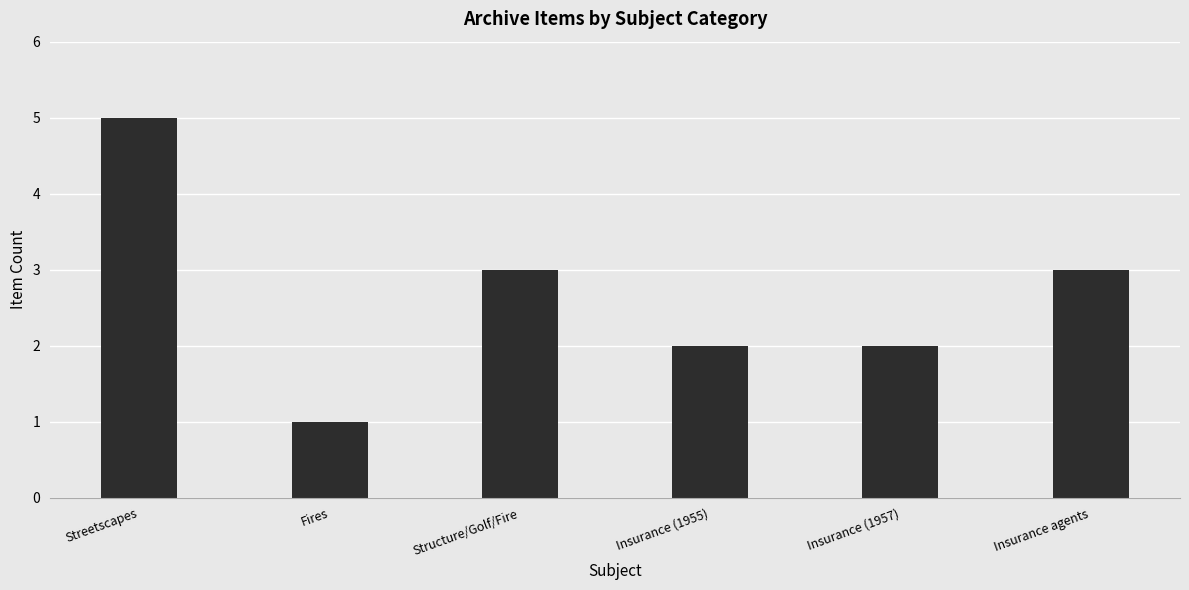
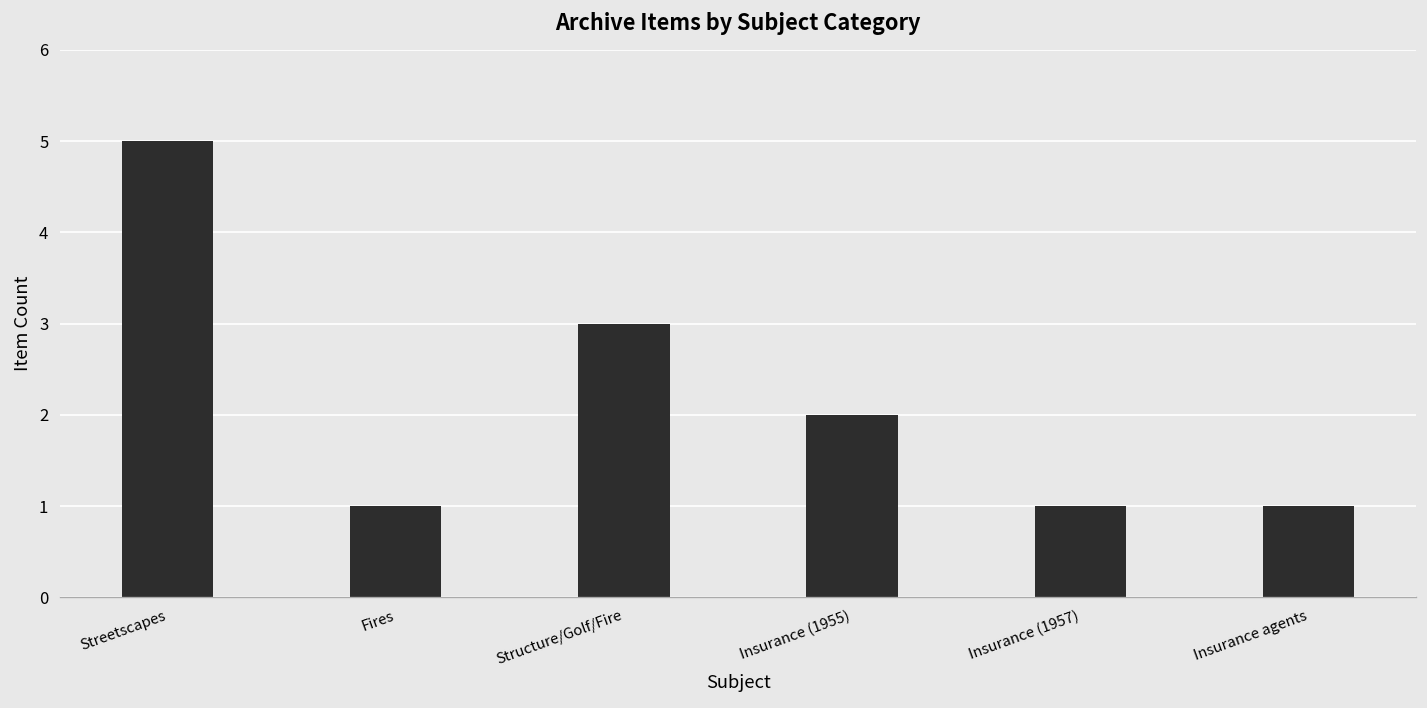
  {
    "Streetscapes": 5,
    "Fires": 1,
    "Structure/Golf/Fire": 3,
    "Insurance (1955)": 2,
-   "Insurance (1957)": 2,
-   "Insurance agents": 3
+   "Insurance (1957)": 1,
+   "Insurance agents": 1
  }
